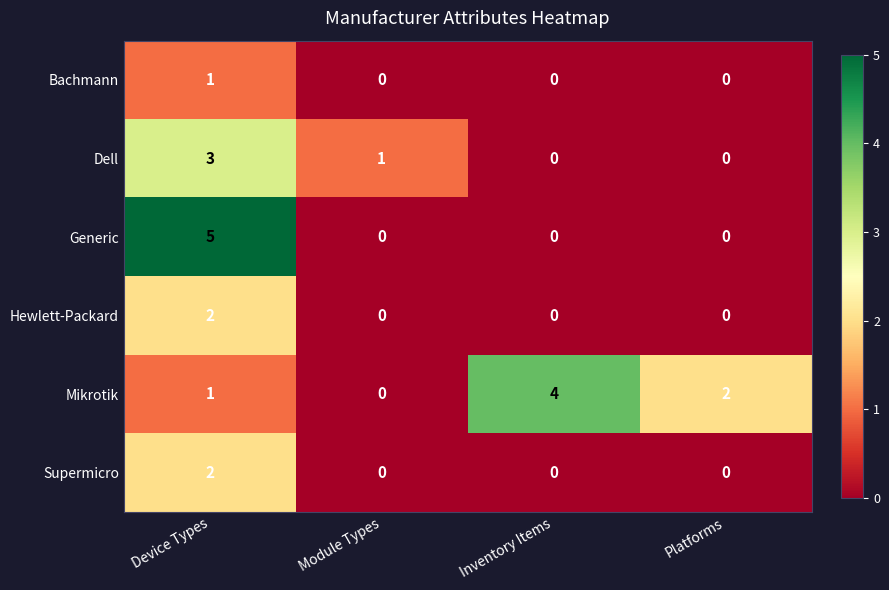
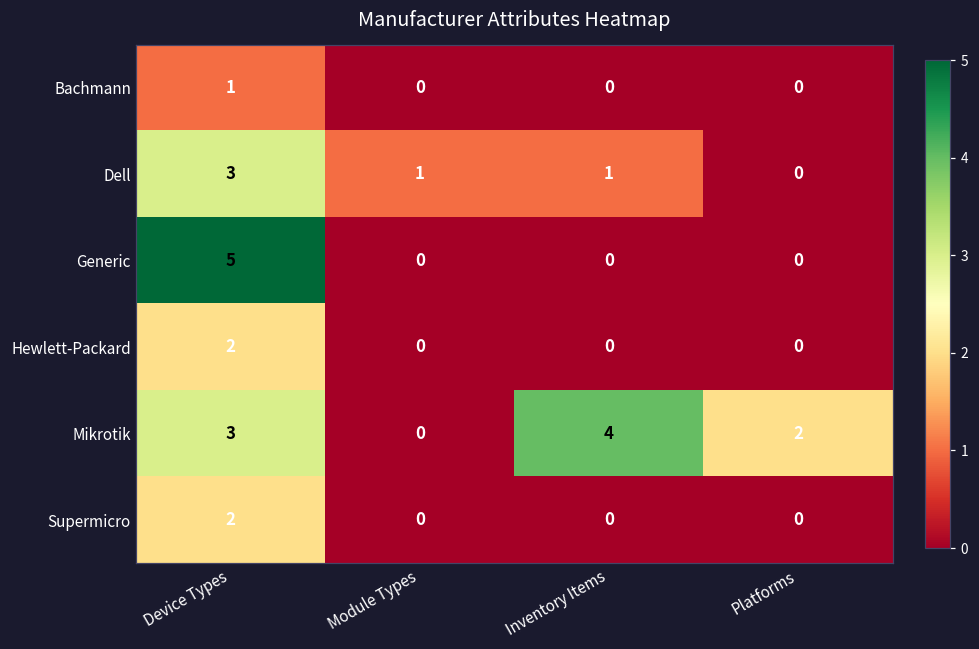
  {
    "Bachmann": {
      "Device Types": 1,
      "Module Types": 0,
      "Inventory Items": 0,
      "Platforms": 0
    },
    "Dell": {
      "Device Types": 3,
      "Module Types": 1,
-     "Inventory Items": 0,
+     "Inventory Items": 1,
      "Platforms": 0
    },
    "Generic": {
      "Device Types": 5,
      "Module Types": 0,
      "Inventory Items": 0,
      "Platforms": 0
    },
    "Hewlett-Packard": {
      "Device Types": 2,
      "Module Types": 0,
      "Inventory Items": 0,
      "Platforms": 0
    },
    "Mikrotik": {
-     "Device Types": 1,
+     "Device Types": 3,
      "Module Types": 0,
      "Inventory Items": 4,
      "Platforms": 2
    },
    "Supermicro": {
      "Device Types": 2,
      "Module Types": 0,
      "Inventory Items": 0,
      "Platforms": 0
    }
  }
